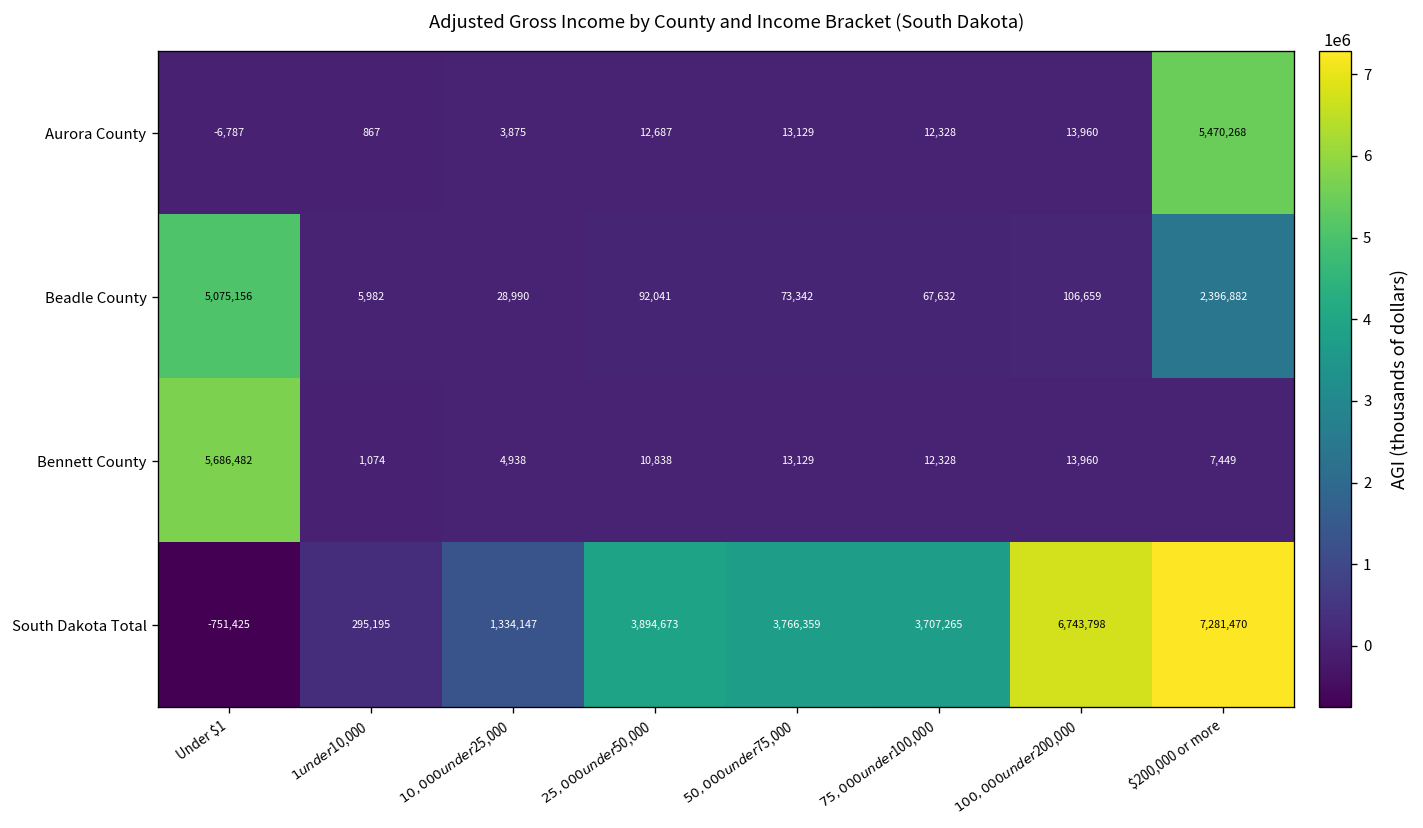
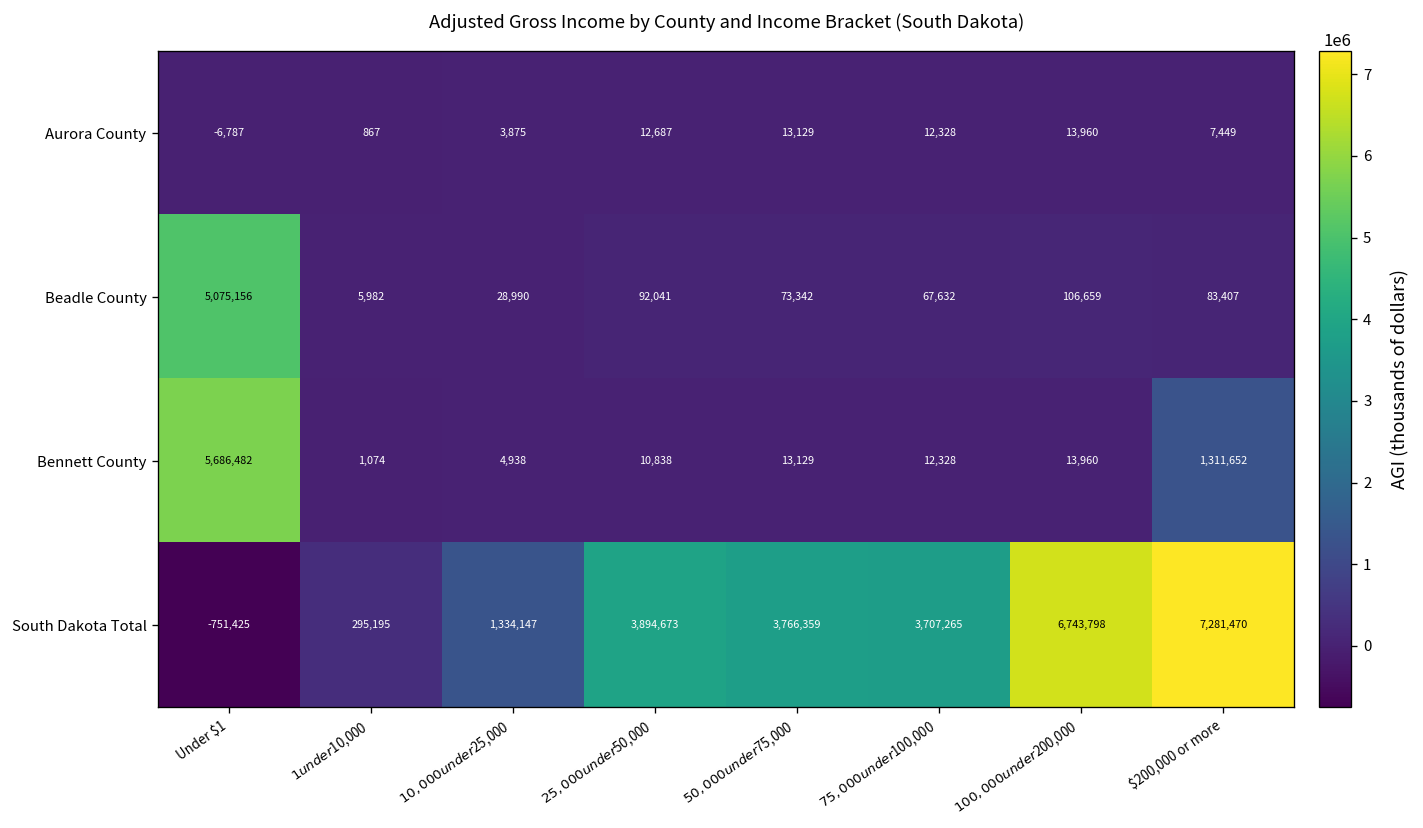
  {
    "Aurora County": {
      "Under $1": "-6,787",
-     "$200,000 or more": "5,470,268"
+     "$200,000 or more": "7,449"
    },
    "Beadle County": {
      "Under $1": "5,075,156",
-     "$200,000 or more": "2,396,882"
+     "$200,000 or more": "83,407"
    },
    "Bennett County": {
      "Under $1": "5,686,482",
-     "$200,000 or more": "7,449"
+     "$200,000 or more": "1,311,652"
    },
    "South Dakota Total": {
      "Under $1": "-751,425",
      "$200,000 or more": "7,281,470"
    }
  }
